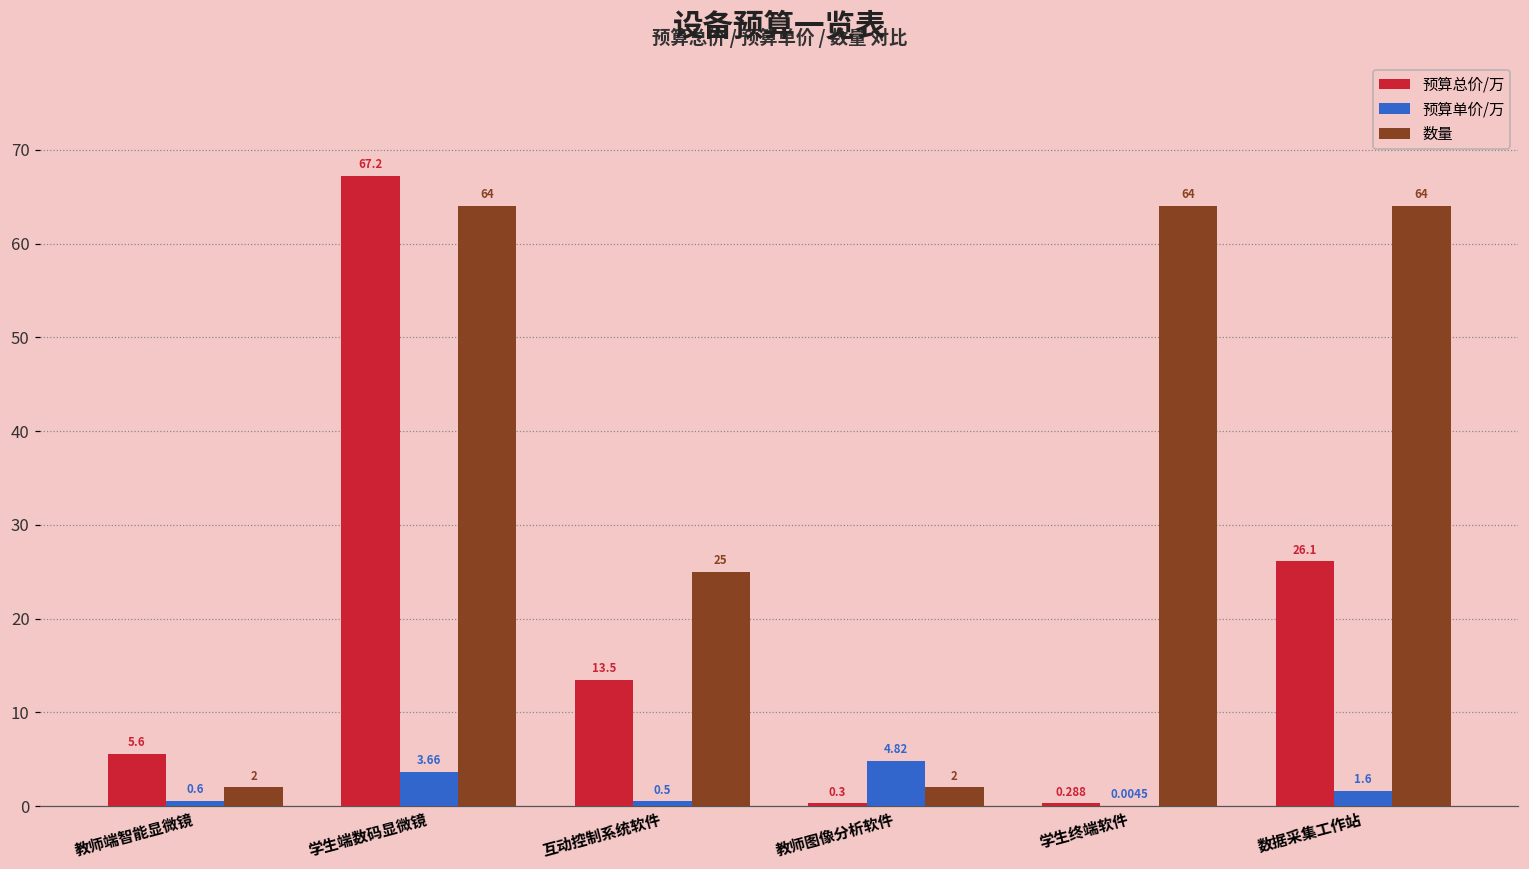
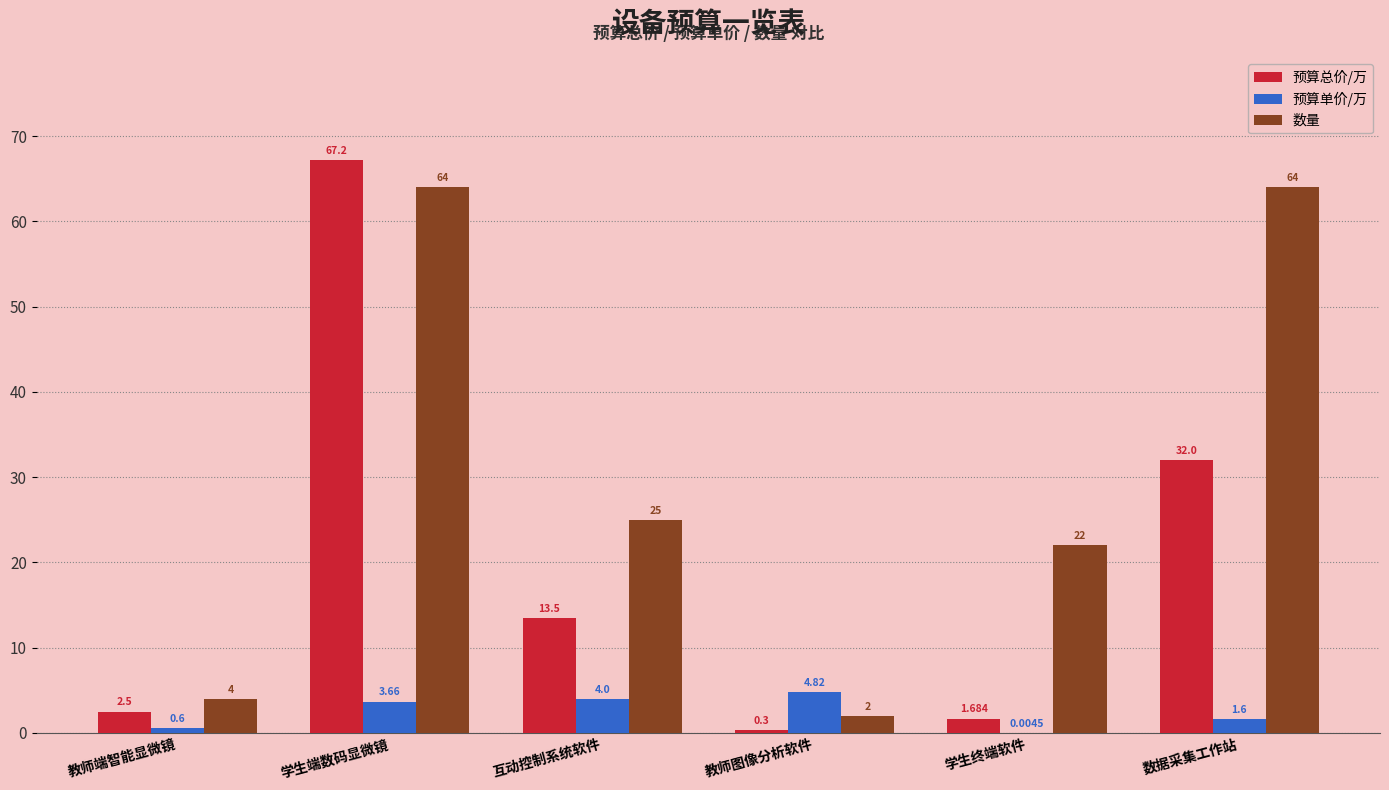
  {
    "预算总价/万": {
-     "教师端智能显微镜": 5.6,
+     "教师端智能显微镜": 2.5,
      "学生端数码显微镜": 67.2,
      "互动控制系统软件": 13.5,
      "教师图像分析软件": 0.3,
-     "学生终端软件": 0.288,
-     "数据采集工作站": 26.1
+     "学生终端软件": 1.684,
+     "数据采集工作站": 32.0
    },
    "预算单价/万": {
      "教师端智能显微镜": 0.6,
      "学生端数码显微镜": 3.66,
-     "互动控制系统软件": 0.5,
+     "互动控制系统软件": 4.0,
      "教师图像分析软件": 4.82,
      "学生终端软件": 0.0045,
      "数据采集工作站": 1.6
    },
    "数量": {
-     "教师端智能显微镜": 2,
+     "教师端智能显微镜": 4,
      "学生端数码显微镜": 64,
      "互动控制系统软件": 25,
      "教师图像分析软件": 2,
-     "学生终端软件": 64,
+     "学生终端软件": 22,
      "数据采集工作站": 64
    }
  }
